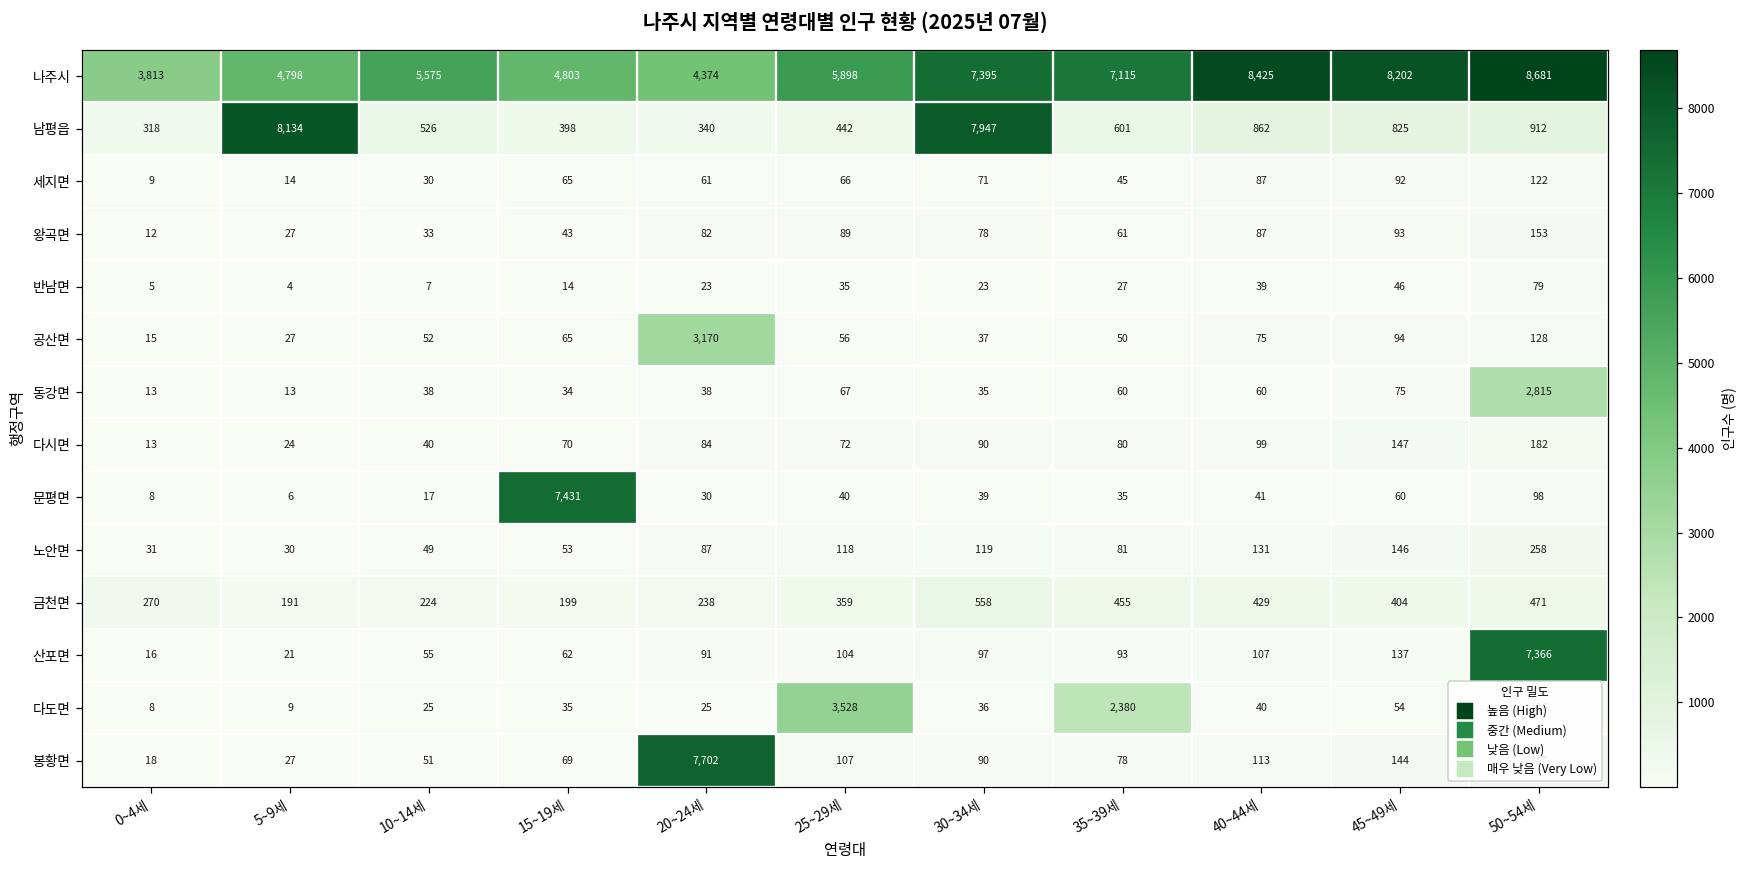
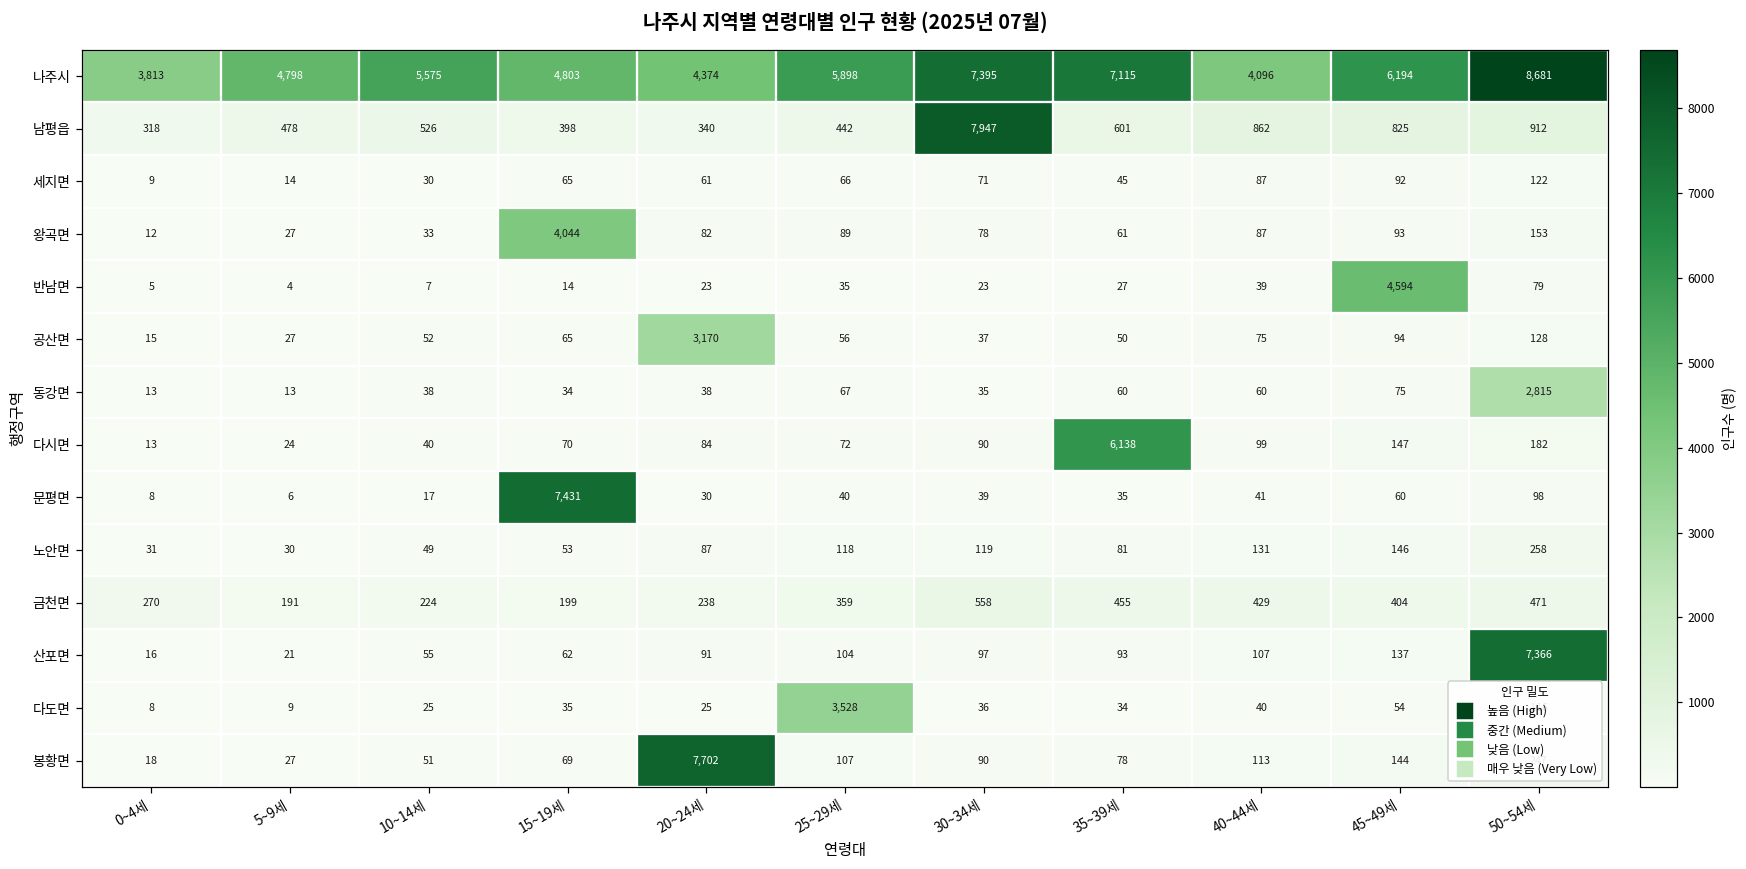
  {
    "나주시": {
      "0~4세": "3,813",
      "5~9세": "4,798",
      "10~14세": "5,575",
      "15~19세": "4,803",
      "20~24세": "4,374",
      "25~29세": "5,898",
      "30~34세": "7,395",
      "35~39세": "7,115",
-     "40~44세": "8,425",
-     "45~49세": "8,202",
+     "40~44세": "4,096",
+     "45~49세": "6,194",
      "50~54세": "8,681"
    },
    "남평읍": {
      "0~4세": "318",
-     "5~9세": "8,134",
+     "5~9세": "478",
      "10~14세": "526",
      "15~19세": "398",
      "20~24세": "340",
      "25~29세": "442",
      "30~34세": "7,947",
      "35~39세": "601",
      "40~44세": "862",
      "45~49세": "825",
      "50~54세": "912"
    },
    "세지면": {
      "0~4세": "9",
      "5~9세": "14",
      "10~14세": "30",
      "15~19세": "65",
      "20~24세": "61",
      "25~29세": "66",
      "30~34세": "71",
      "35~39세": "45",
      "40~44세": "87",
      "45~49세": "92",
      "50~54세": "122"
    },
    "왕곡면": {
      "0~4세": "12",
      "5~9세": "27",
      "10~14세": "33",
-     "15~19세": "43",
+     "15~19세": "4,044",
      "20~24세": "82",
      "25~29세": "89",
      "30~34세": "78",
      "35~39세": "61",
      "40~44세": "87",
      "45~49세": "93",
      "50~54세": "153"
    },
    "반남면": {
      "0~4세": "5",
      "5~9세": "4",
      "10~14세": "7",
      "15~19세": "14",
      "20~24세": "23",
      "25~29세": "35",
      "30~34세": "23",
      "35~39세": "27",
      "40~44세": "39",
-     "45~49세": "46",
+     "45~49세": "4,594",
      "50~54세": "79"
    },
    "공산면": {
      "0~4세": "15",
      "5~9세": "27",
      "10~14세": "52",
      "15~19세": "65",
      "20~24세": "3,170",
      "25~29세": "56",
      "30~34세": "37",
      "35~39세": "50",
      "40~44세": "75",
      "45~49세": "94",
      "50~54세": "128"
    },
    "동강면": {
      "0~4세": "13",
      "5~9세": "13",
      "10~14세": "38",
      "15~19세": "34",
      "20~24세": "38",
      "25~29세": "67",
      "30~34세": "35",
      "35~39세": "60",
      "40~44세": "60",
      "45~49세": "75",
      "50~54세": "2,815"
    },
    "다시면": {
      "0~4세": "13",
      "5~9세": "24",
      "10~14세": "40",
      "15~19세": "70",
      "20~24세": "84",
      "25~29세": "72",
      "30~34세": "90",
-     "35~39세": "80",
+     "35~39세": "6,138",
      "40~44세": "99",
      "45~49세": "147",
      "50~54세": "182"
    },
    "문평면": {
      "0~4세": "8",
      "5~9세": "6",
      "10~14세": "17",
      "15~19세": "7,431",
      "20~24세": "30",
      "25~29세": "40",
      "30~34세": "39",
      "35~39세": "35",
      "40~44세": "41",
      "45~49세": "60",
      "50~54세": "98"
    },
    "노안면": {
      "0~4세": "31",
      "5~9세": "30",
      "10~14세": "49",
      "15~19세": "53",
      "20~24세": "87",
      "25~29세": "118",
      "30~34세": "119",
      "35~39세": "81",
      "40~44세": "131",
      "45~49세": "146",
      "50~54세": "258"
    },
    "금천면": {
      "0~4세": "270",
      "5~9세": "191",
      "10~14세": "224",
      "15~19세": "199",
      "20~24세": "238",
      "25~29세": "359",
      "30~34세": "558",
      "35~39세": "455",
      "40~44세": "429",
      "45~49세": "404",
      "50~54세": "471"
    },
    "산포면": {
      "0~4세": "16",
      "5~9세": "21",
      "10~14세": "55",
      "15~19세": "62",
      "20~24세": "91",
      "25~29세": "104",
      "30~34세": "97",
      "35~39세": "93",
      "40~44세": "107",
      "45~49세": "137",
      "50~54세": "7,366"
    },
    "다도면": {
      "0~4세": "8",
      "5~9세": "9",
      "10~14세": "25",
      "15~19세": "35",
      "20~24세": "25",
      "25~29세": "3,528",
      "30~34세": "36",
-     "35~39세": "2,380",
+     "35~39세": "34",
      "40~44세": "40",
      "45~49세": "54"
    },
    "봉황면": {
      "0~4세": "18",
      "5~9세": "27",
      "10~14세": "51",
      "15~19세": "69",
      "20~24세": "7,702",
      "25~29세": "107",
      "30~34세": "90",
      "35~39세": "78",
      "40~44세": "113",
      "45~49세": "144"
    }
  }
